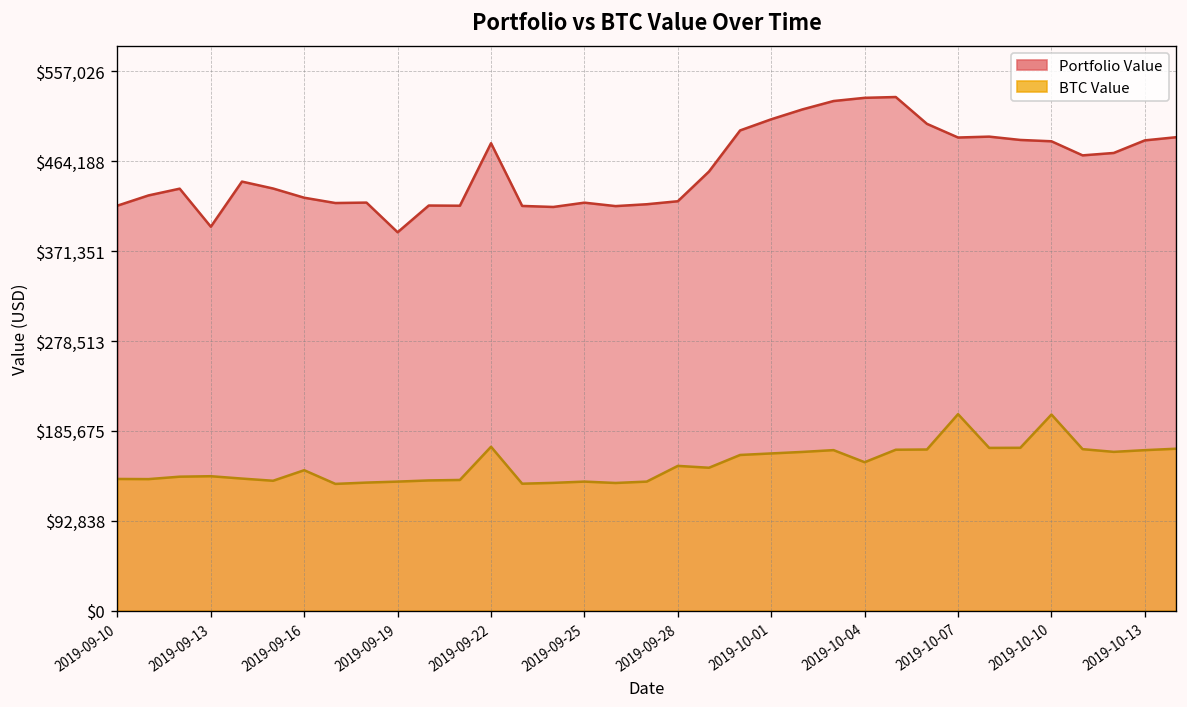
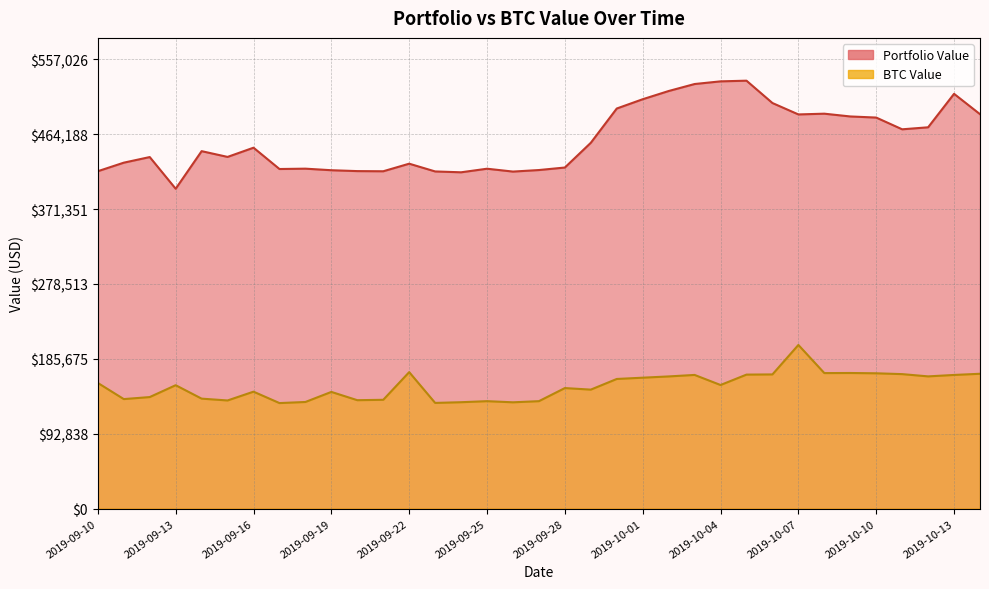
  {
    "Portfolio Value": {
      "2019-09-10": "$420,000",
      "2019-09-13": "$400,000",
-     "2019-09-16": "$430,000",
-     "2019-09-19": "$390,000",
-     "2019-09-22": "$480,000",
+     "2019-09-16": "$450,000",
+     "2019-09-19": "$420,000",
+     "2019-09-22": "$430,000",
      "2019-09-25": "$420,000",
      "2019-09-28": "$420,000",
      "2019-10-01": "$510,000",
      "2019-10-04": "$530,000",
      "2019-10-07": "$490,000",
      "2019-10-10": "$480,000",
-     "2019-10-13": "$490,000"
+     "2019-10-13": "$510,000"
    },
    "BTC Value": {
-     "2019-09-10": "$140,000",
-     "2019-09-13": "$140,000",
+     "2019-09-10": "$160,000",
+     "2019-09-13": "$150,000",
      "2019-09-16": "$140,000",
-     "2019-09-19": "$130,000",
+     "2019-09-19": "$140,000",
      "2019-09-22": "$170,000",
      "2019-09-25": "$130,000",
      "2019-09-28": "$150,000",
      "2019-10-01": "$160,000",
      "2019-10-04": "$150,000",
      "2019-10-07": "$200,000",
-     "2019-10-10": "$200,000",
+     "2019-10-10": "$170,000",
      "2019-10-13": "$170,000"
    }
  }
